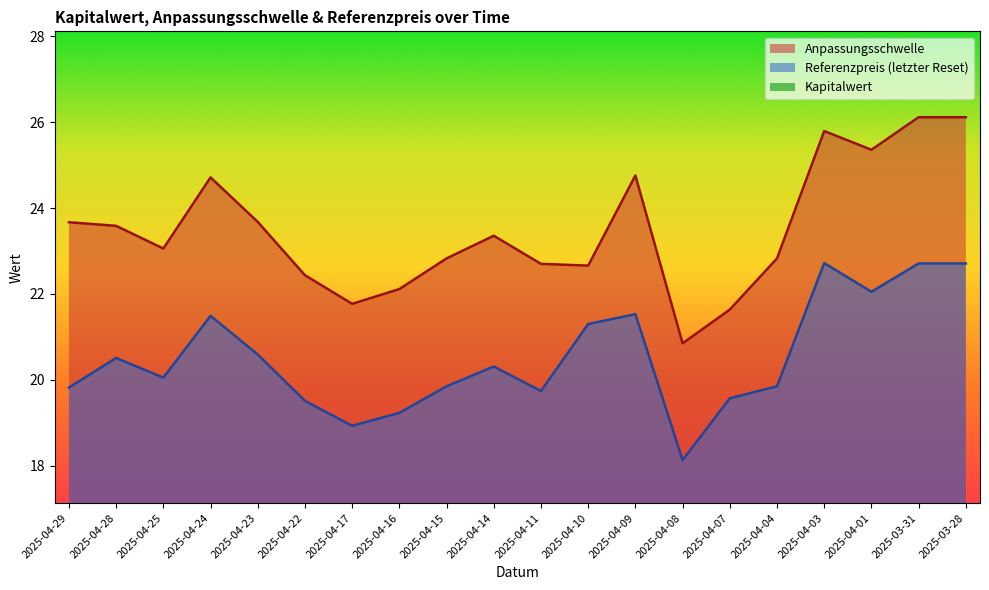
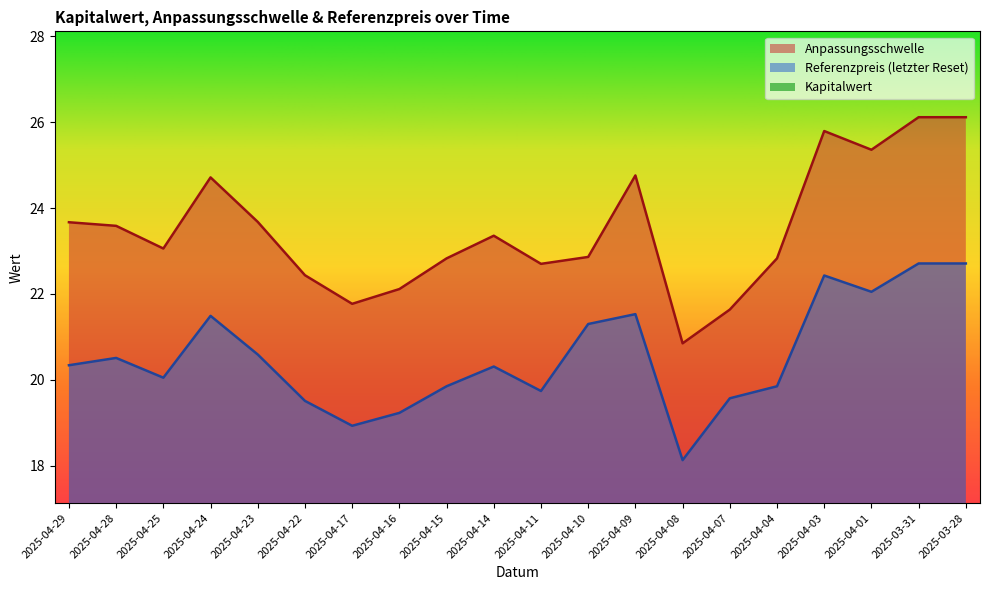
  {
    "Anpassungsschwelle": {
      "2025-04-29": 23.7,
      "2025-04-28": 23.6,
      "2025-04-25": 23.1,
      "2025-04-24": 24.7,
      "2025-04-23": 23.7,
      "2025-04-22": 22.4,
      "2025-04-17": 21.8,
      "2025-04-16": 22.1,
      "2025-04-15": 22.8,
      "2025-04-14": 23.4,
      "2025-04-11": 22.7,
-     "2025-04-10": 22.7,
+     "2025-04-10": 22.9,
      "2025-04-09": 24.8,
      "2025-04-08": 20.9,
      "2025-04-07": 21.6,
      "2025-04-04": 22.8,
      "2025-04-03": 25.8,
      "2025-04-01": 25.4,
      "2025-03-31": 26.1,
      "2025-03-28": 26.1
    },
    "Referenzpreis (letzter Reset)": {
-     "2025-04-29": 19.8,
+     "2025-04-29": 20.3,
      "2025-04-28": 20.5,
      "2025-04-25": 20.1,
      "2025-04-24": 21.5,
      "2025-04-23": 20.6,
      "2025-04-22": 19.5,
      "2025-04-17": 18.9,
      "2025-04-16": 19.2,
      "2025-04-15": 19.9,
      "2025-04-14": 20.3,
      "2025-04-11": 19.7,
      "2025-04-10": 21.3,
      "2025-04-09": 21.5,
      "2025-04-08": 18.1,
      "2025-04-07": 19.6,
      "2025-04-04": 19.9,
-     "2025-04-03": 22.7,
+     "2025-04-03": 22.4,
      "2025-04-01": 22.1,
      "2025-03-31": 22.7,
      "2025-03-28": 22.7
    }
  }
